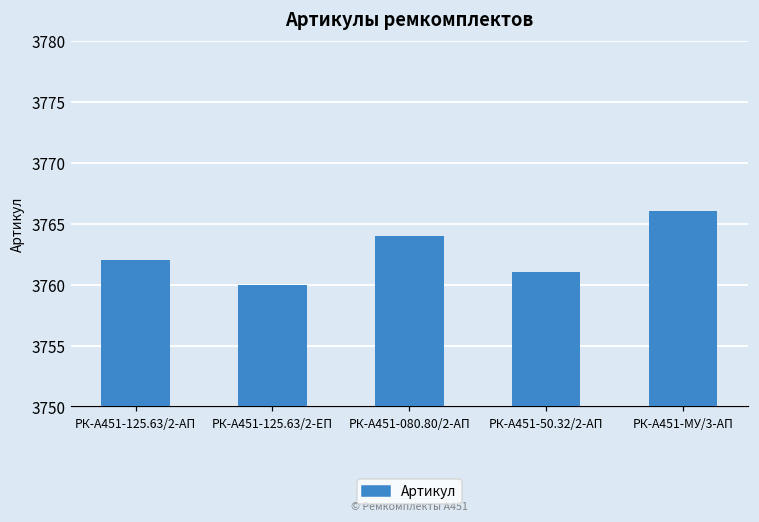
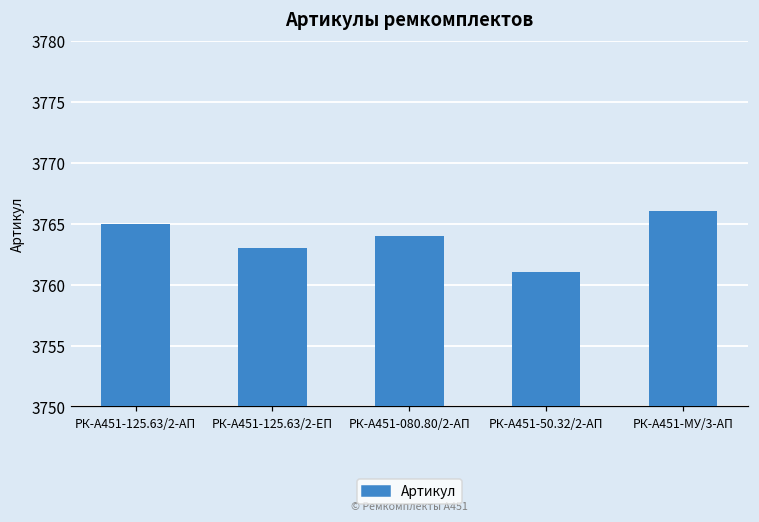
  {
-   "РК-А451-125.63/2-АП": 3762,
-   "РК-А451-125.63/2-ЕП": 3760,
+   "РК-А451-125.63/2-АП": 3765,
+   "РК-А451-125.63/2-ЕП": 3763,
    "РК-А451-080.80/2-АП": 3764,
    "РК-А451-50.32/2-АП": 3761,
    "РК-А451-МУ/3-АП": 3766
  }
